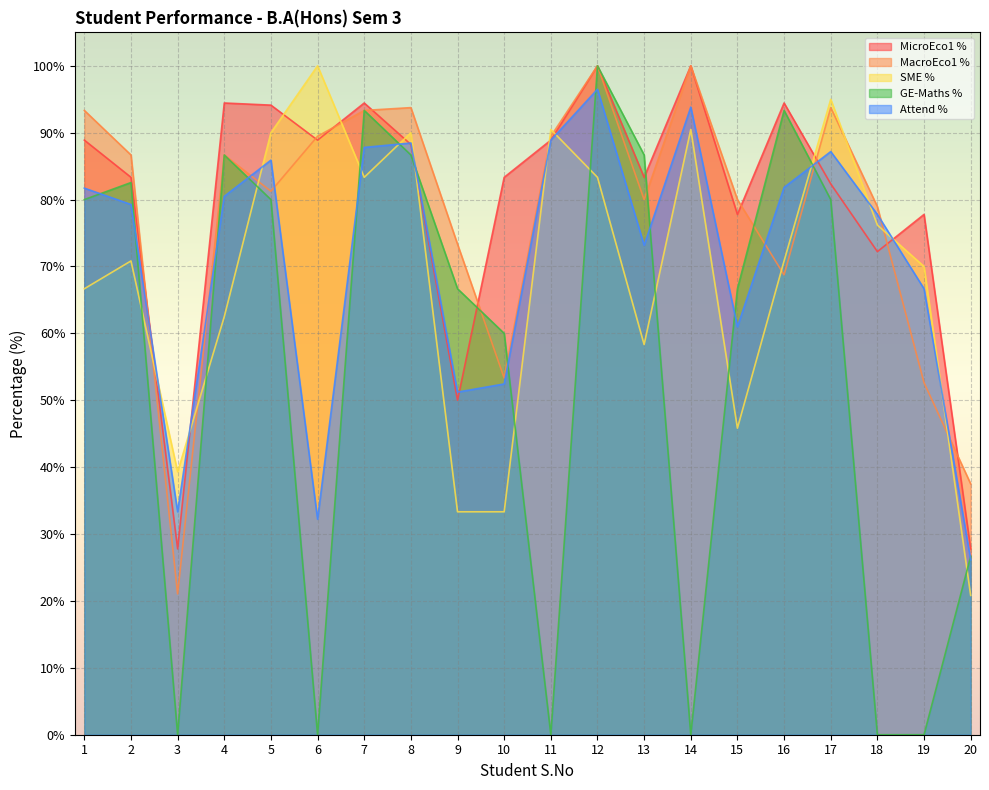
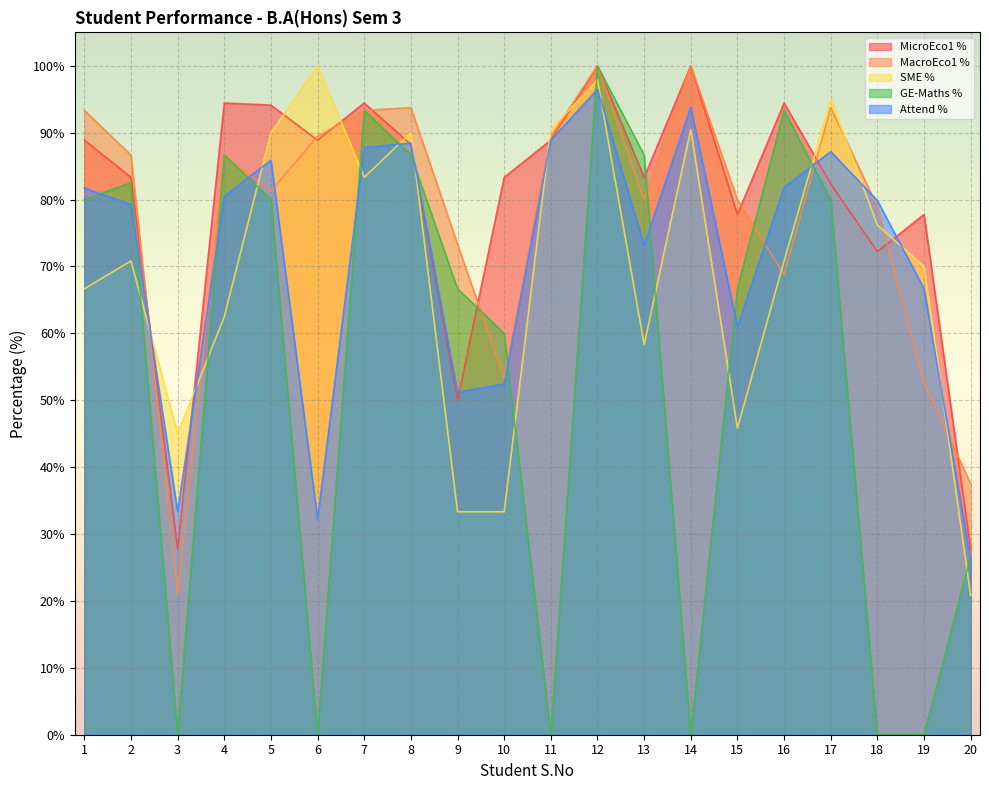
  {
    "SME %": {
      "1": "67%",
      "2": "71%",
-     "3": "39%",
+     "3": "45%",
      "4": "63%",
      "5": "90%",
      "6": "100%",
      "7": "83%",
      "8": "90%",
      "9": "33%",
      "10": "33%",
      "11": "90%",
-     "12": "83%",
+     "12": "98%",
      "13": "58%",
      "14": "90%",
      "15": "46%",
      "16": "71%",
      "17": "95%",
      "18": "76%",
      "19": "70%",
      "20": "21%"
    },
    "GE-Maths %": {
      "1": "80%",
      "2": "83%",
      "3": "0%",
      "5": "80%",
      "6": "0%",
      "8": "87%",
      "9": "67%",
      "10": "60%",
      "11": "0%",
      "13": "87%",
      "14": "0%",
      "15": "67%",
      "16": "93%",
      "17": "80%",
      "18": "0%",
      "19": "0%",
      "20": "27%"
    },
    "Attend %": {
      "1": "82%",
      "2": "79%",
      "3": "33%",
      "4": "80%",
      "5": "86%",
      "6": "32%",
      "7": "88%",
      "9": "51%",
      "10": "52%",
      "12": "97%",
      "13": "73%",
      "14": "94%",
      "15": "61%",
      "16": "82%",
      "17": "87%",
-     "18": "78%",
+     "18": "80%",
      "19": "67%",
      "20": "26%"
    }
  }
